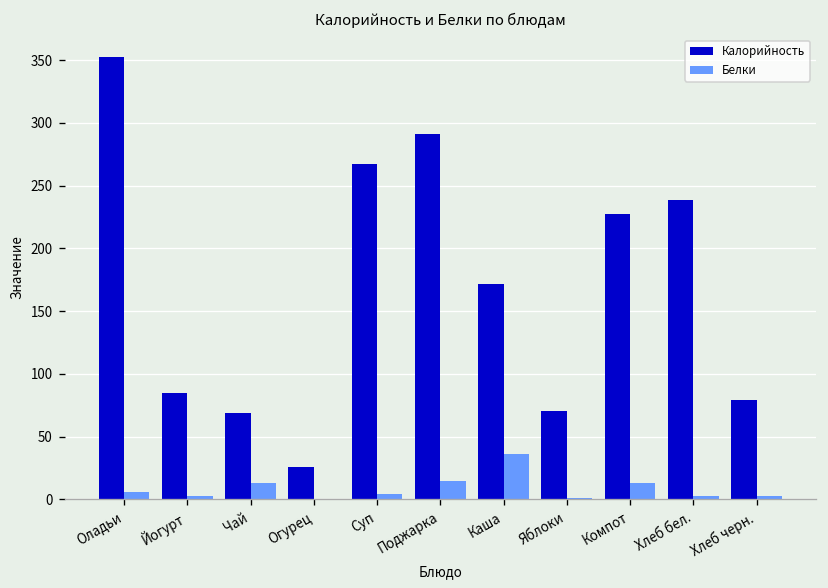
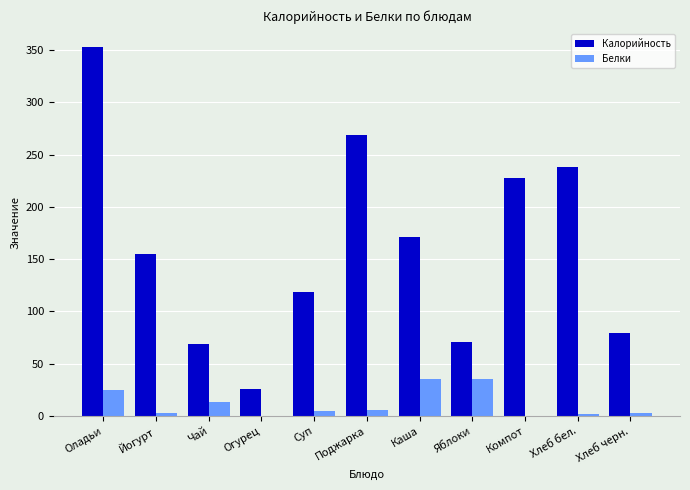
  {
    "Калорийность": {
      "Оладьи": 353,
-     "Йогурт": 85,
+     "Йогурт": 155,
      "Чай": 69,
      "Огурец": 26,
-     "Суп": 267,
-     "Поджарка": 292,
+     "Суп": 119,
+     "Поджарка": 269,
      "Каша": 172,
      "Яблоки": 71,
      "Компот": 227,
      "Хлеб бел.": 239,
      "Хлеб черн.": 79
    },
    "Белки": {
-     "Оладьи": 6,
+     "Оладьи": 25,
      "Йогурт": 3,
      "Чай": 13,
      "Суп": 4,
-     "Поджарка": 14,
+     "Поджарка": 5,
      "Каша": 36,
-     "Яблоки": 1,
-     "Компот": 13,
+     "Яблоки": 36,
+     "Компот": 0,
      "Хлеб черн.": 3
    }
  }
